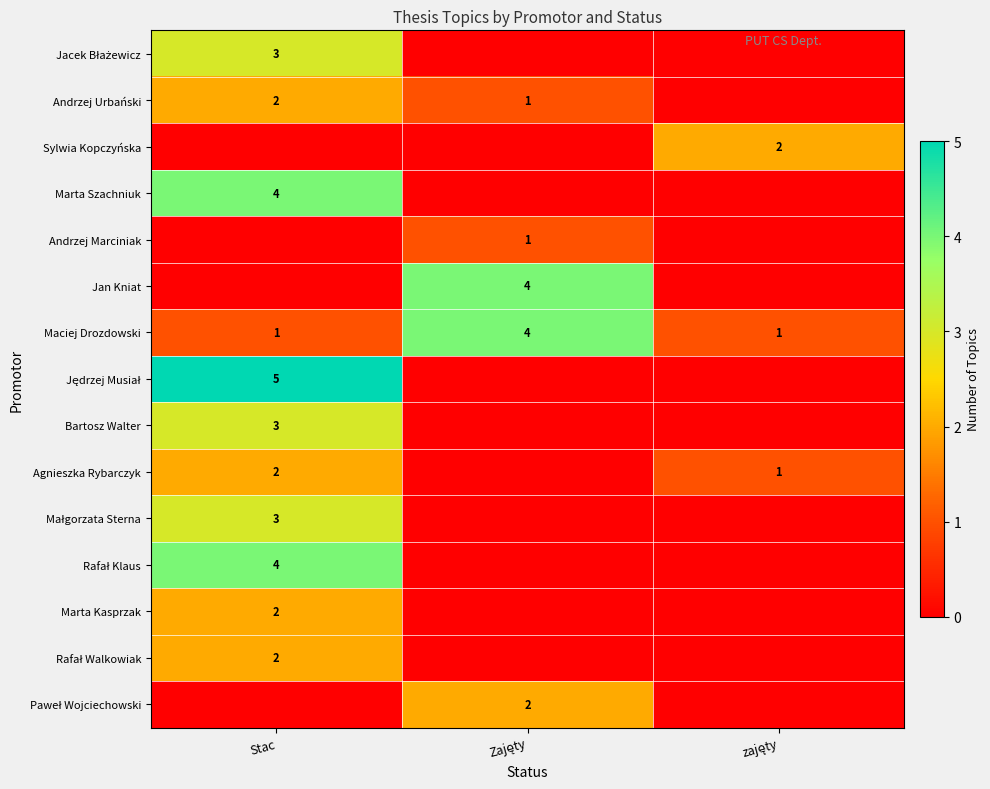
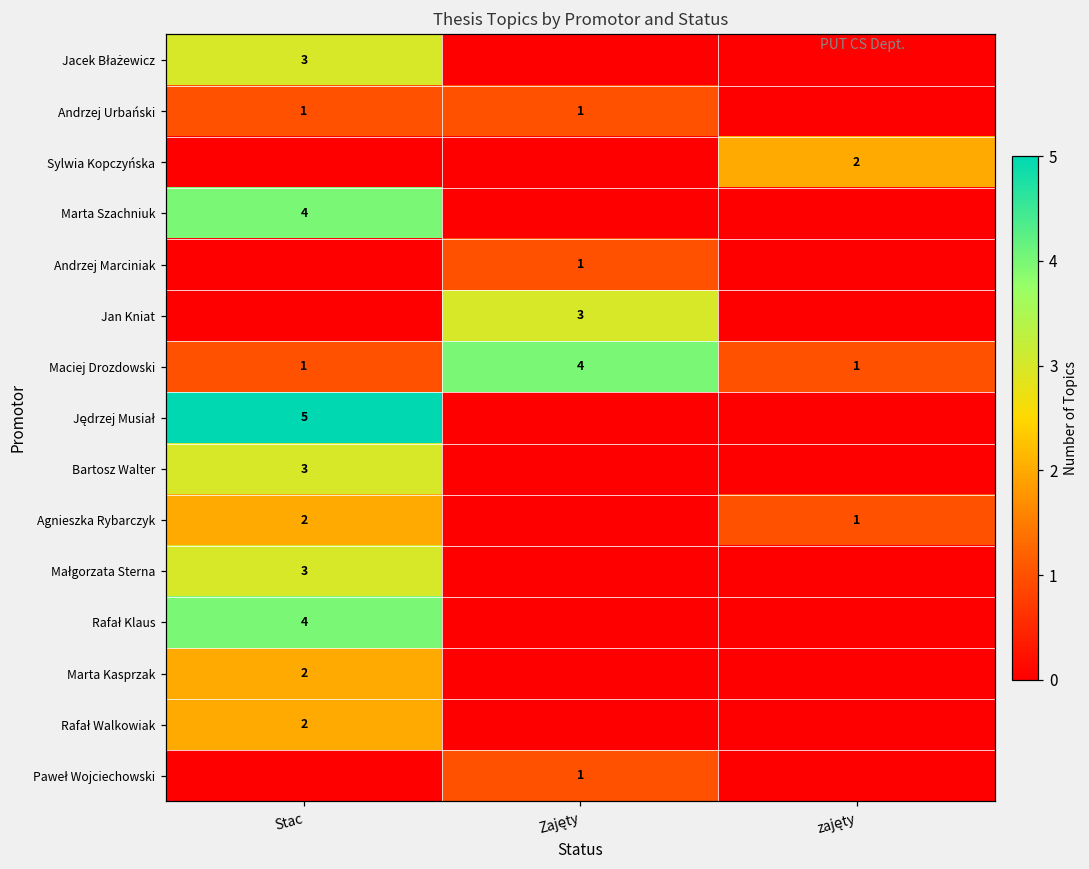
  {
    "Jacek Błażewicz": {
      "Stac": 3
    },
    "Andrzej Urbański": {
-     "Stac": 2,
+     "Stac": 1,
      "Zajęty": 1
    },
    "Sylwia Kopczyńska": {
      "zajęty": 2
    },
    "Marta Szachniuk": {
      "Stac": 4
    },
    "Andrzej Marciniak": {
      "Zajęty": 1
    },
    "Jan Kniat": {
-     "Zajęty": 4
+     "Zajęty": 3
    },
    "Maciej Drozdowski": {
      "Stac": 1,
      "Zajęty": 4,
      "zajęty": 1
    },
    "Jędrzej Musiał": {
      "Stac": 5
    },
    "Bartosz Walter": {
      "Stac": 3
    },
    "Agnieszka Rybarczyk": {
      "Stac": 2,
      "zajęty": 1
    },
    "Małgorzata Sterna": {
      "Stac": 3
    },
    "Rafał Klaus": {
      "Stac": 4
    },
    "Marta Kasprzak": {
      "Stac": 2
    },
    "Rafał Walkowiak": {
      "Stac": 2
    },
    "Paweł Wojciechowski": {
-     "Zajęty": 2
+     "Zajęty": 1
    }
  }
